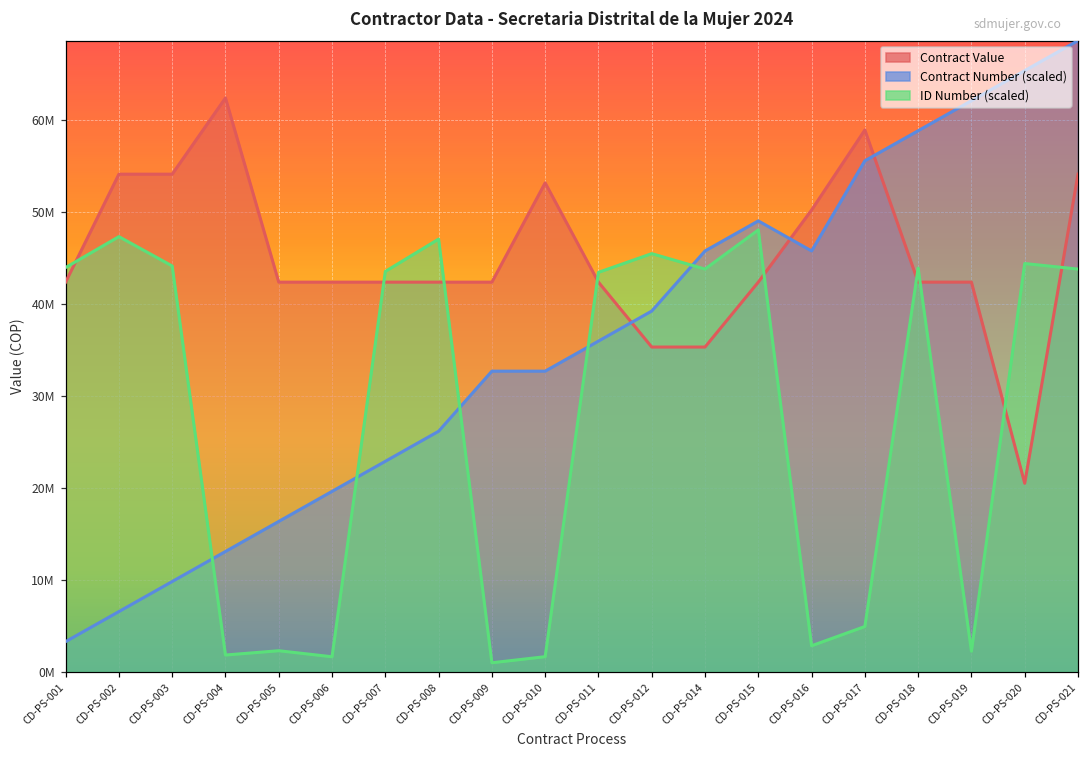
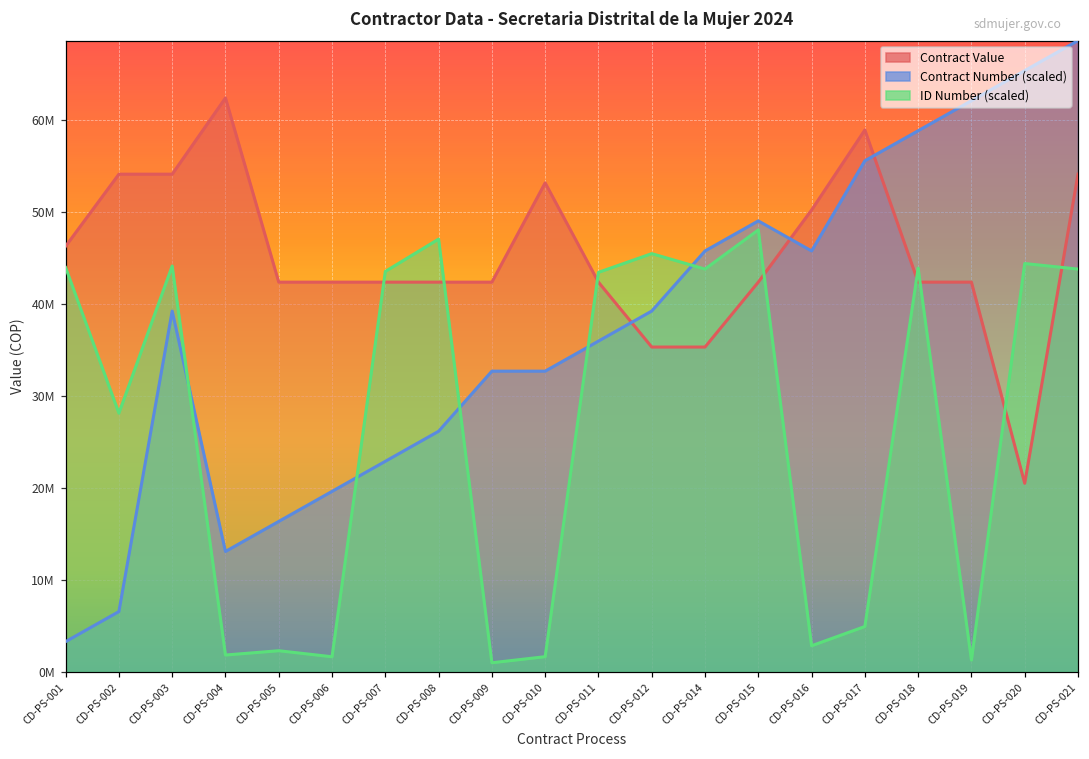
  {
    "Contract Value": {
-     "CD-PS-001": 42000000,
+     "CD-PS-001": 46000000,
      "CD-PS-002": 54000000,
      "CD-PS-003": 54000000,
      "CD-PS-004": 62000000,
      "CD-PS-005": 42000000,
      "CD-PS-006": 42000000,
      "CD-PS-007": 42000000,
      "CD-PS-008": 42000000,
      "CD-PS-009": 42000000,
      "CD-PS-010": 53000000,
      "CD-PS-011": 42000000,
      "CD-PS-012": 35000000,
      "CD-PS-014": 35000000,
      "CD-PS-015": 42000000,
      "CD-PS-016": 50000000,
      "CD-PS-017": 59000000,
      "CD-PS-018": 42000000,
      "CD-PS-019": 42000000,
      "CD-PS-020": 20000000,
      "CD-PS-021": 54000000
    },
    "Contract Number (scaled)": {
      "CD-PS-001": 3000000,
      "CD-PS-002": 7000000,
-     "CD-PS-003": 10000000,
+     "CD-PS-003": 39000000,
      "CD-PS-004": 13000000,
      "CD-PS-005": 16000000,
      "CD-PS-006": 20000000,
      "CD-PS-007": 23000000,
      "CD-PS-008": 26000000,
      "CD-PS-009": 33000000,
      "CD-PS-010": 33000000,
      "CD-PS-011": 36000000,
      "CD-PS-012": 39000000,
      "CD-PS-014": 46000000,
      "CD-PS-015": 49000000,
      "CD-PS-016": 46000000,
      "CD-PS-017": 56000000,
      "CD-PS-018": 59000000,
      "CD-PS-021": 69000000
    },
    "ID Number (scaled)": {
      "CD-PS-001": 44000000,
-     "CD-PS-002": 47000000,
+     "CD-PS-002": 28000000,
      "CD-PS-003": 44000000,
      "CD-PS-004": 2000000,
      "CD-PS-005": 2000000,
      "CD-PS-006": 2000000,
      "CD-PS-007": 44000000,
      "CD-PS-008": 47000000,
      "CD-PS-009": 1000000,
      "CD-PS-010": 2000000,
      "CD-PS-011": 43000000,
      "CD-PS-012": 45000000,
      "CD-PS-014": 44000000,
      "CD-PS-015": 48000000,
      "CD-PS-016": 3000000,
      "CD-PS-017": 5000000,
      "CD-PS-018": 44000000,
-     "CD-PS-019": 2000000,
+     "CD-PS-019": 1000000,
      "CD-PS-020": 44000000,
      "CD-PS-021": 44000000
    }
  }
